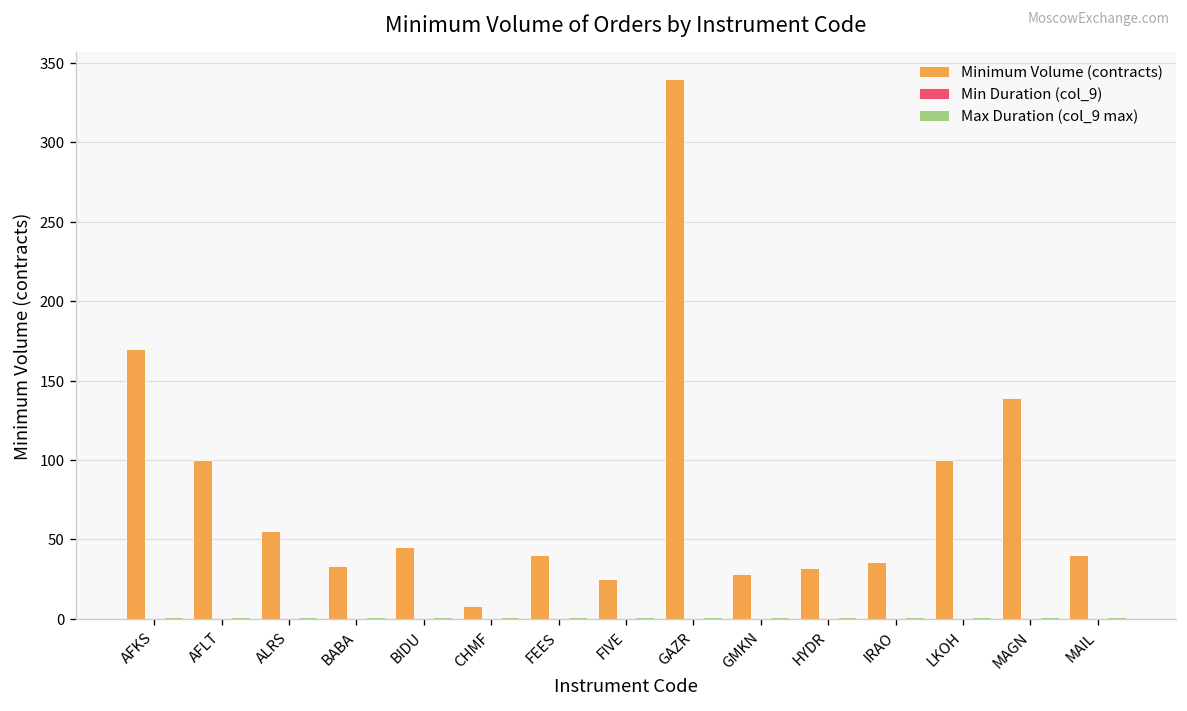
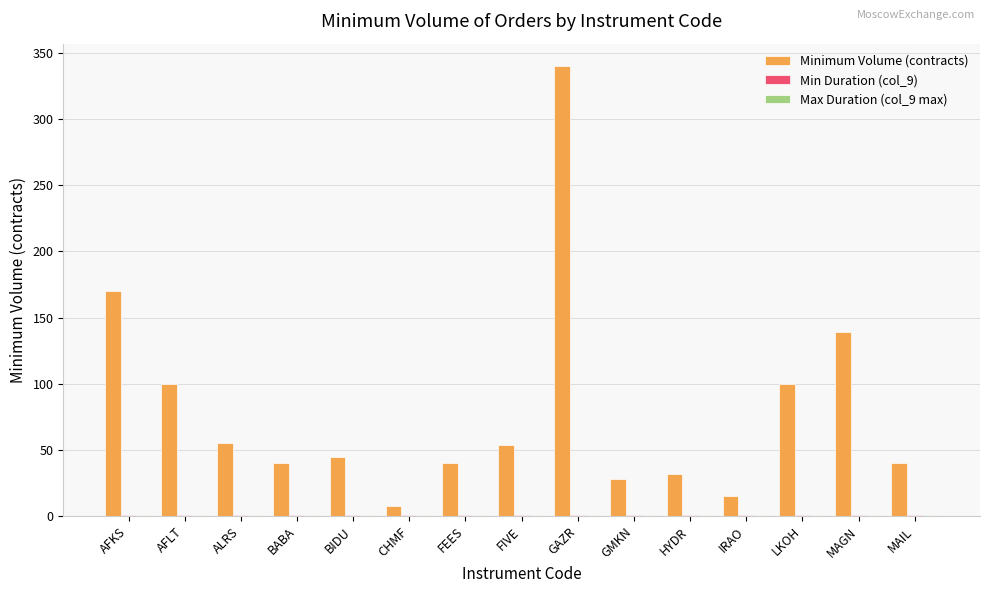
  {
    "Minimum Volume (contracts)": {
      "AFKS": 170,
      "AFLT": 100,
      "ALRS": 55,
-     "BABA": 33,
+     "BABA": 40,
      "BIDU": 45,
      "CHMF": 8,
      "FEES": 40,
-     "FIVE": 25,
+     "FIVE": 54,
      "GAZR": 340,
      "GMKN": 28,
      "HYDR": 32,
-     "IRAO": 36,
+     "IRAO": 15,
      "LKOH": 100,
      "MAGN": 139,
      "MAIL": 40
    }
  }
